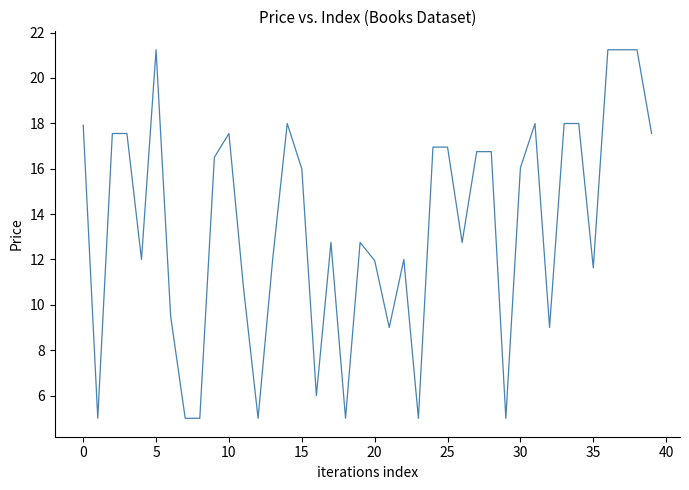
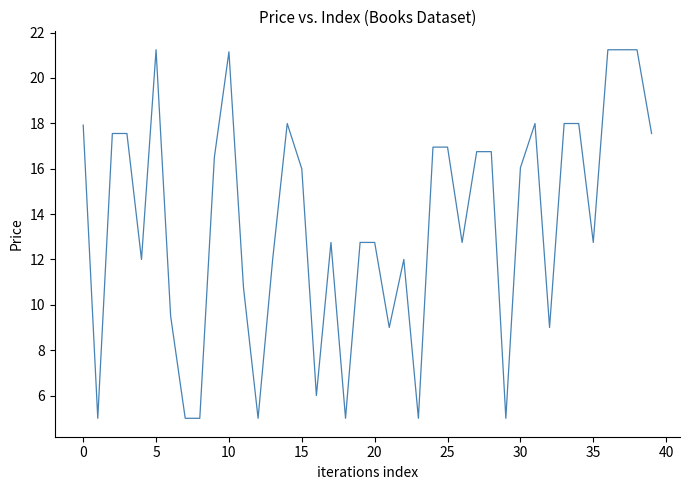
  {
    "0": 17.9,
    "5": 21.2,
-   "10": 17.6,
+   "10": 21.2,
    "15": 16.0,
-   "20": 12.0,
+   "20": 12.8,
    "25": 17.0,
    "30": 16.0,
-   "35": 11.6
+   "35": 12.8
  }
